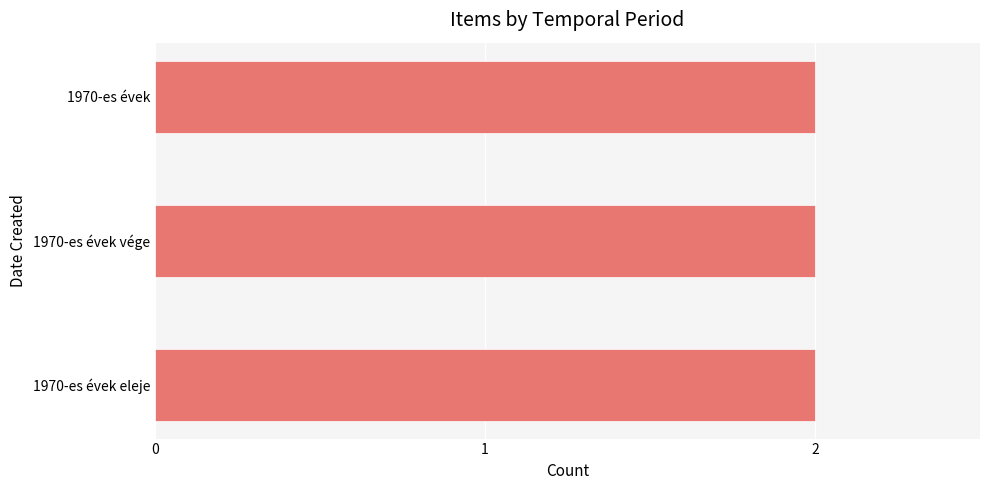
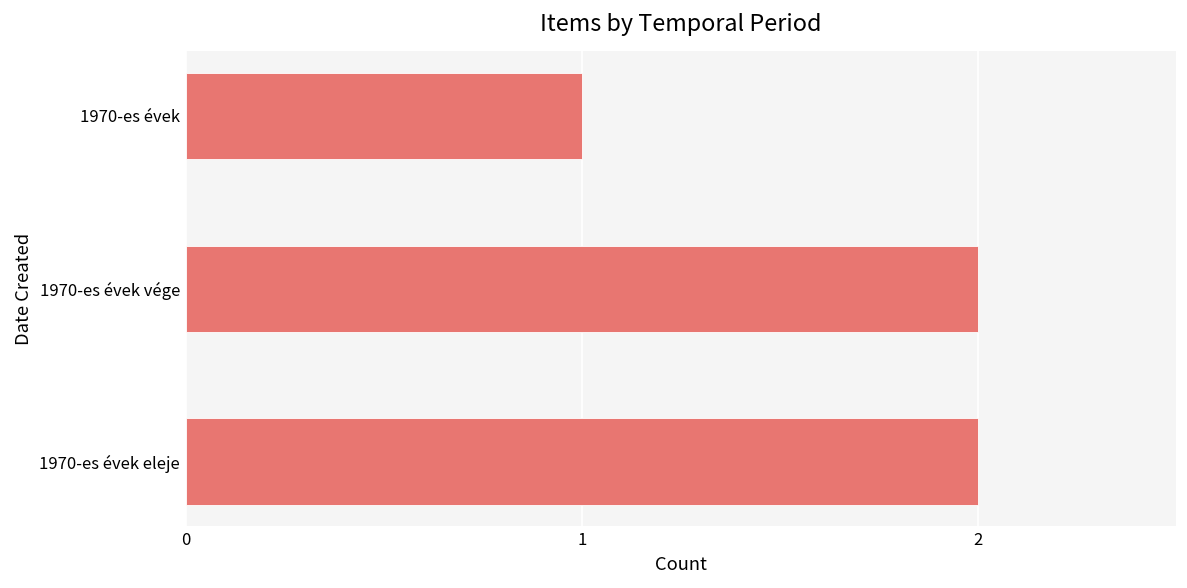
  {
-   "1970-es évek": 2,
+   "1970-es évek": 1,
    "1970-es évek vége": 2,
    "1970-es évek eleje": 2
  }
